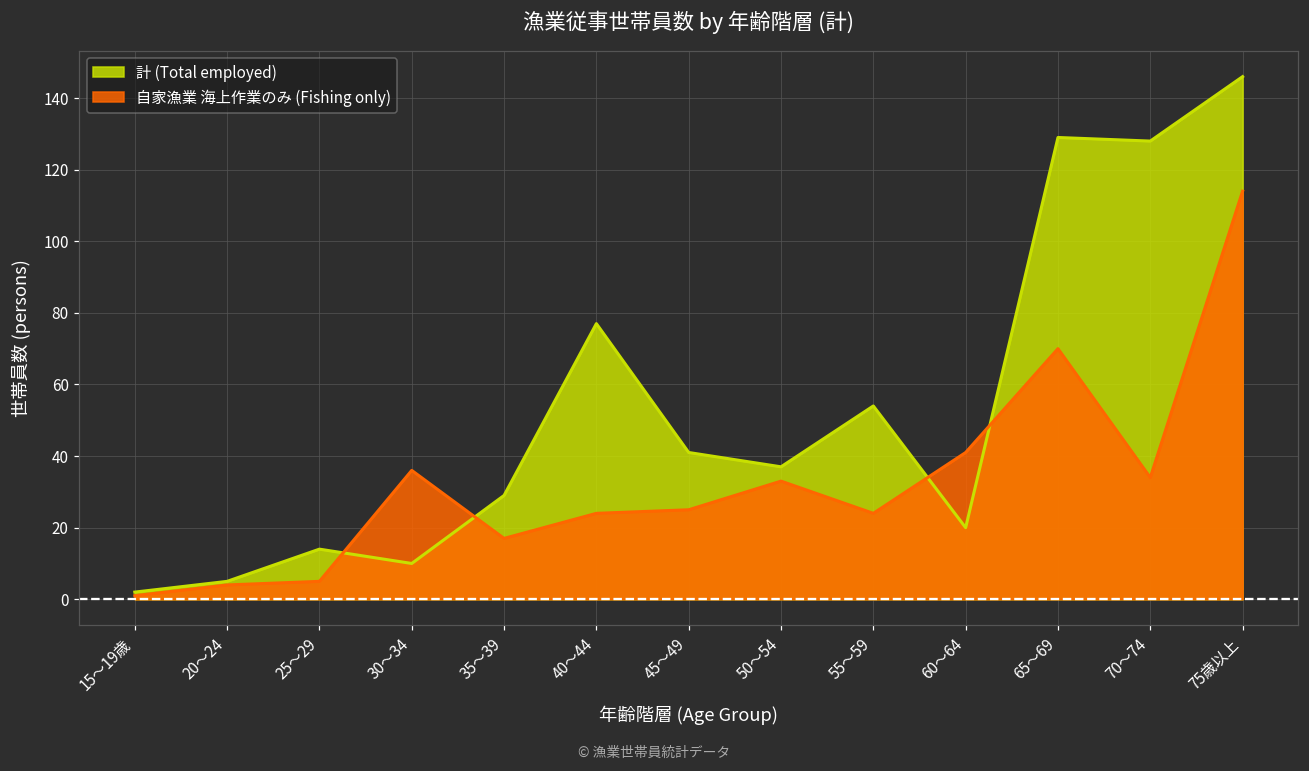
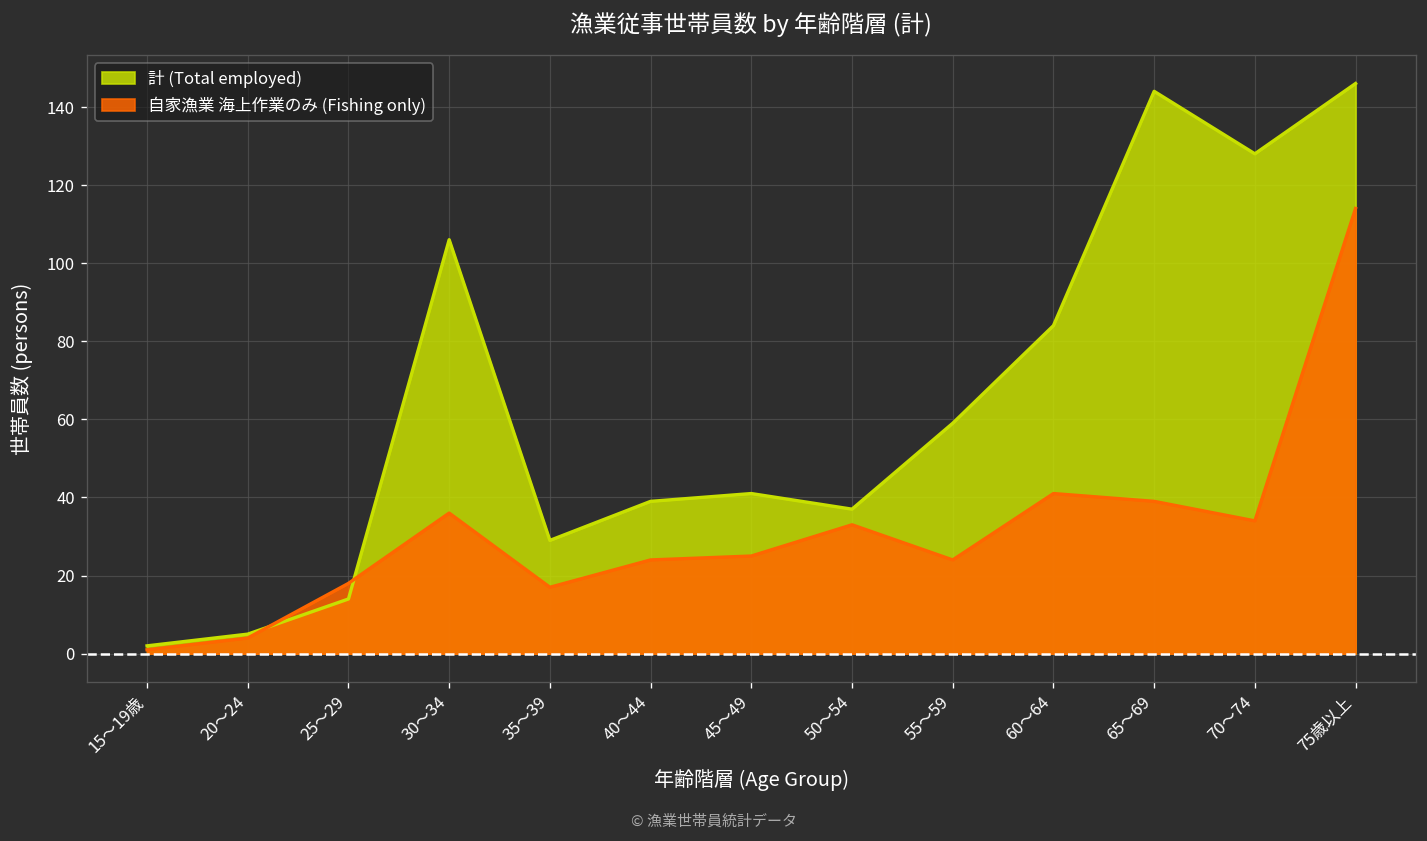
  {
    "計 (Total employed)": {
      "15～19歳": 2,
      "20～24": 5,
      "25～29": 14,
-     "30～34": 10,
+     "30～34": 106,
      "35～39": 29,
-     "40～44": 77,
+     "40～44": 39,
      "45～49": 41,
      "50～54": 37,
-     "55～59": 54,
-     "60～64": 20,
-     "65～69": 129,
+     "55～59": 59,
+     "60～64": 84,
+     "65～69": 144,
      "70～74": 128,
      "75歳以上": 146
    },
    "自家漁業 海上作業のみ (Fishing only)": {
      "15～19歳": 1,
      "20～24": 4,
-     "25～29": 5,
+     "25～29": 18,
      "30～34": 36,
      "35～39": 17,
      "40～44": 24,
      "45～49": 25,
      "50～54": 33,
      "55～59": 24,
      "60～64": 41,
-     "65～69": 70,
+     "65～69": 39,
      "70～74": 34,
      "75歳以上": 114
    }
  }
